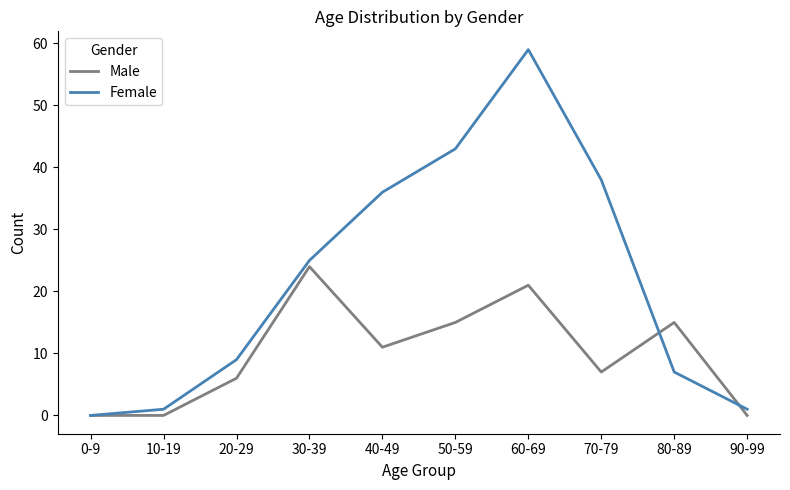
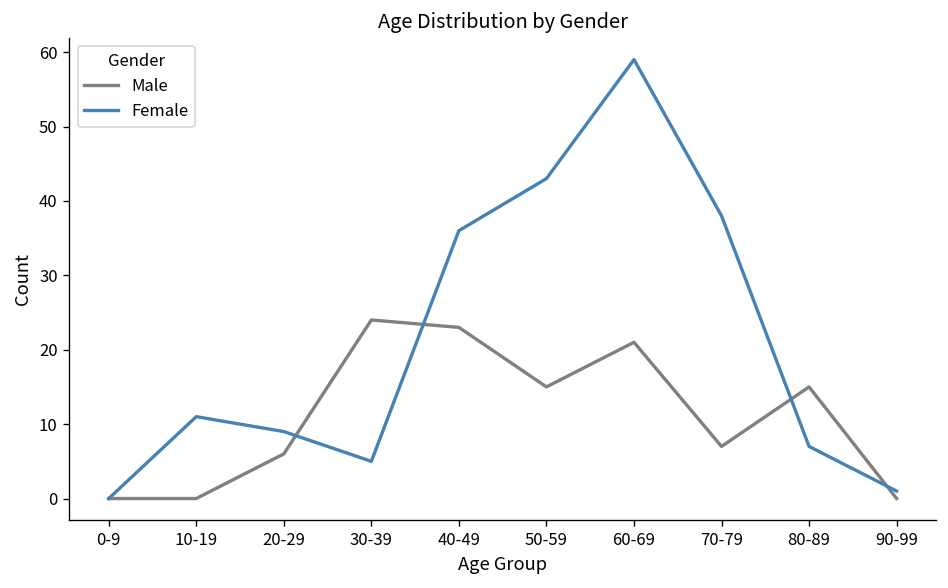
  {
    "Male": {
      "10-19": 0,
      "20-29": 6,
      "30-39": 24,
-     "40-49": 11,
+     "40-49": 23,
      "50-59": 15,
      "60-69": 21,
      "70-79": 7,
      "80-89": 15,
      "90-99": 0
    },
    "Female": {
-     "10-19": 1,
+     "10-19": 11,
      "20-29": 9,
-     "30-39": 25,
+     "30-39": 5,
      "40-49": 36,
      "50-59": 43,
      "60-69": 59,
      "70-79": 38,
      "80-89": 7,
      "90-99": 1
    }
  }
